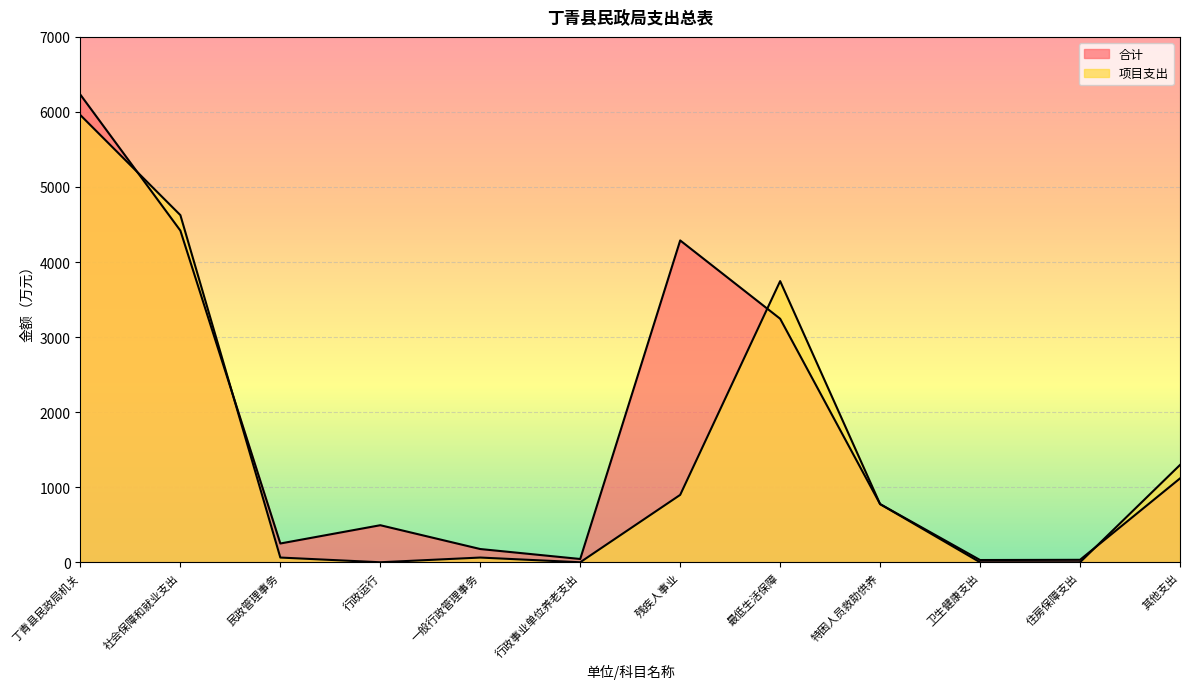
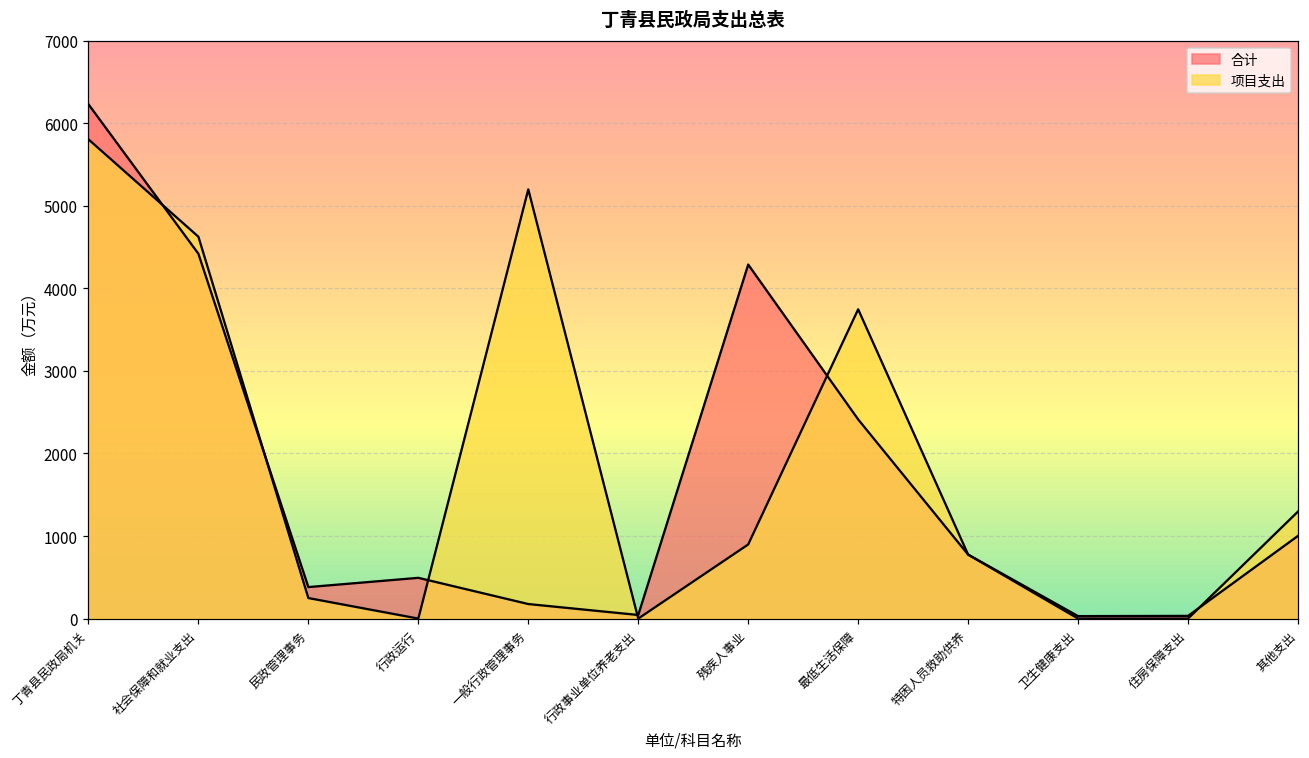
  {
    "合计": {
      "丁青县民政局机关": 6200,
      "社会保障和就业支出": 4400,
-     "民政管理事务": 300,
+     "民政管理事务": 400,
      "行政运行": 500,
      "一般行政管理事务": 200,
      "行政事业单位养老支出": 0,
      "残疾人事业": 4300,
-     "最低生活保障": 3200,
-     "其他支出": 1100
+     "最低生活保障": 2400,
+     "其他支出": 1000
    },
    "项目支出": {
-     "丁青县民政局机关": 6000,
+     "丁青县民政局机关": 5800,
      "社会保障和就业支出": 4600,
-     "民政管理事务": 100,
+     "民政管理事务": 200,
      "行政运行": 0,
-     "一般行政管理事务": 100,
+     "一般行政管理事务": 5200,
      "行政事业单位养老支出": 0,
      "残疾人事业": 900,
      "最低生活保障": 3700,
      "其他支出": 1300
    }
  }
